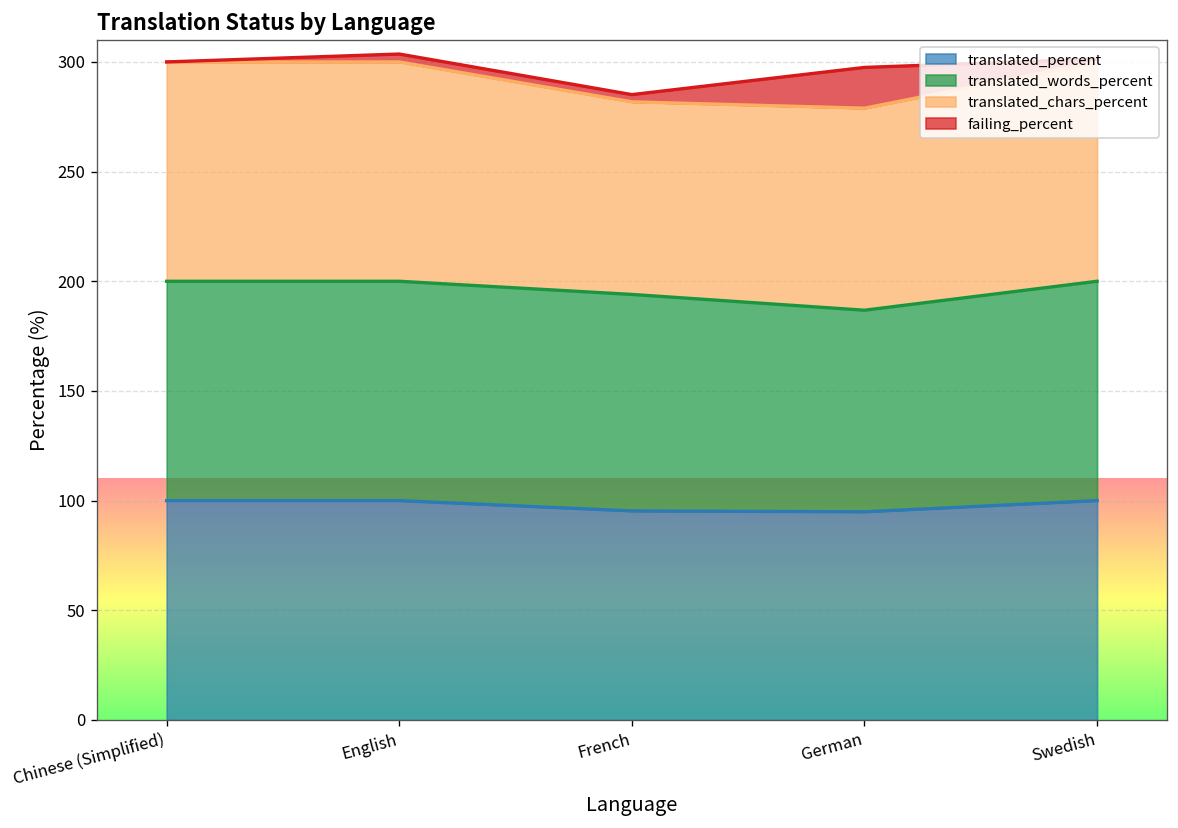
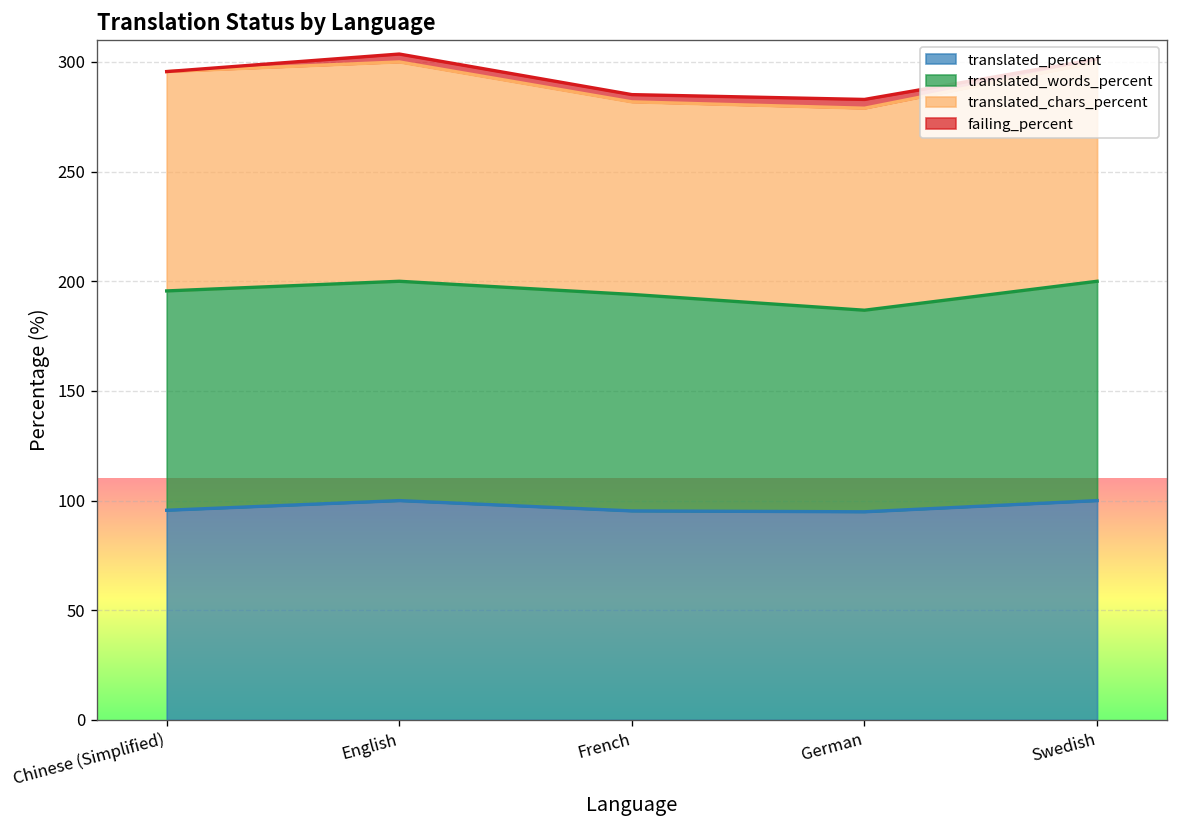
  {
    "translated_percent": {
-     "Chinese (Simplified)": 100,
+     "Chinese (Simplified)": 96,
      "English": 100,
      "French": 95,
      "German": 95,
      "Swedish": 100
    },
    "translated_words_percent": {
      "Chinese (Simplified)": 100,
      "English": 100,
      "French": 99,
      "German": 92,
      "Swedish": 100
    },
    "translated_chars_percent": {
      "English": 100,
      "French": 88,
      "German": 92
    },
    "failing_percent": {
      "English": 4,
      "French": 3,
-     "German": 19
+     "German": 4
    }
  }
